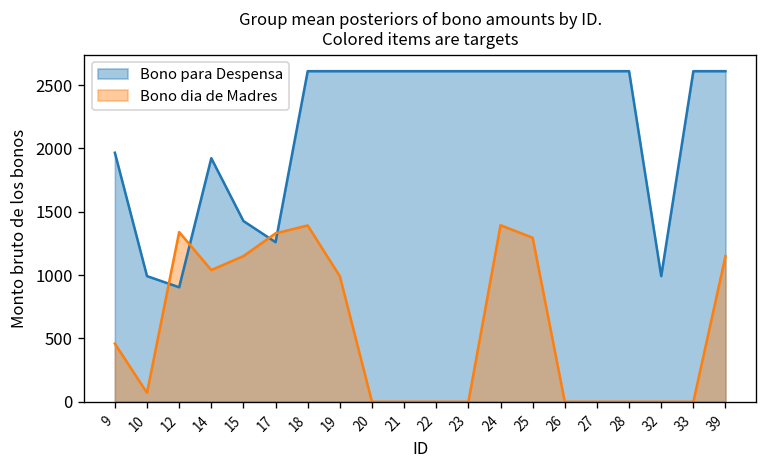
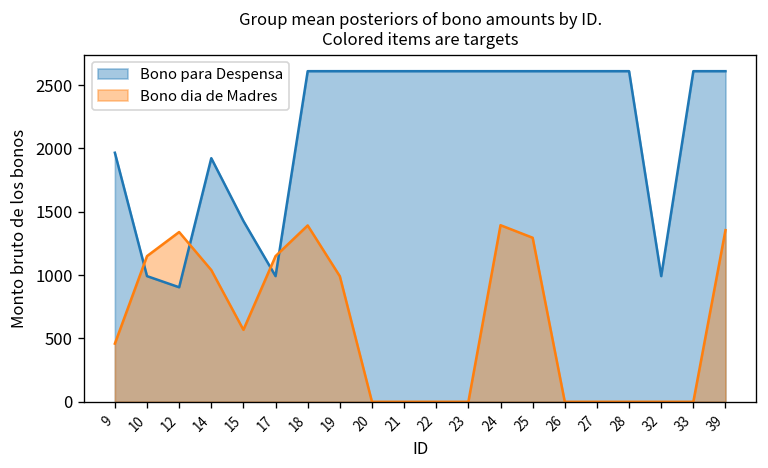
  {
    "Bono para Despensa": {
      "9": 1970,
      "10": 990,
      "12": 900,
      "14": 1920,
      "15": 1430,
-     "17": 1260,
+     "17": 990,
      "18": 2610,
      "19": 2610,
      "20": 2610,
      "21": 2610,
      "22": 2610,
      "23": 2610,
      "24": 2610,
      "25": 2610,
      "26": 2610,
      "27": 2610,
      "28": 2610,
      "32": 990,
      "33": 2610,
      "39": 2610
    },
    "Bono dia de Madres": {
      "9": 460,
-     "10": 70,
+     "10": 1150,
      "12": 1340,
      "14": 1040,
-     "15": 1150,
-     "17": 1330,
+     "15": 570,
+     "17": 1150,
      "18": 1390,
      "19": 990,
      "20": 0,
      "21": 0,
      "22": 0,
      "23": 0,
      "24": 1390,
      "25": 1300,
      "26": 0,
      "27": 0,
      "28": 0,
      "32": 0,
      "33": 0,
-     "39": 1150
+     "39": 1360
    }
  }
